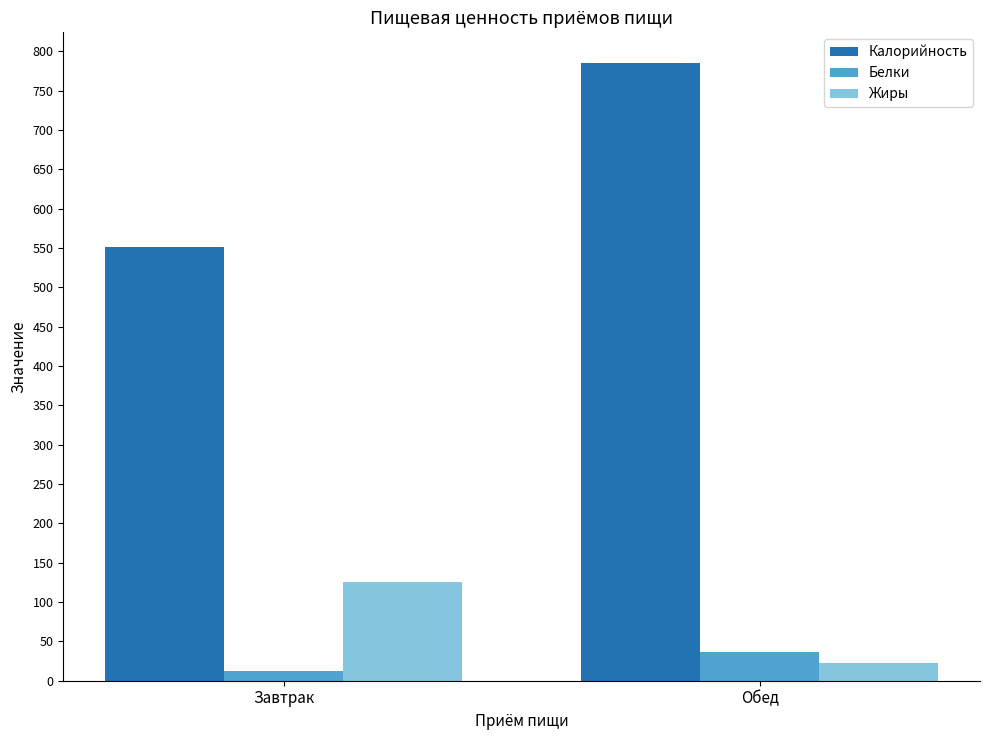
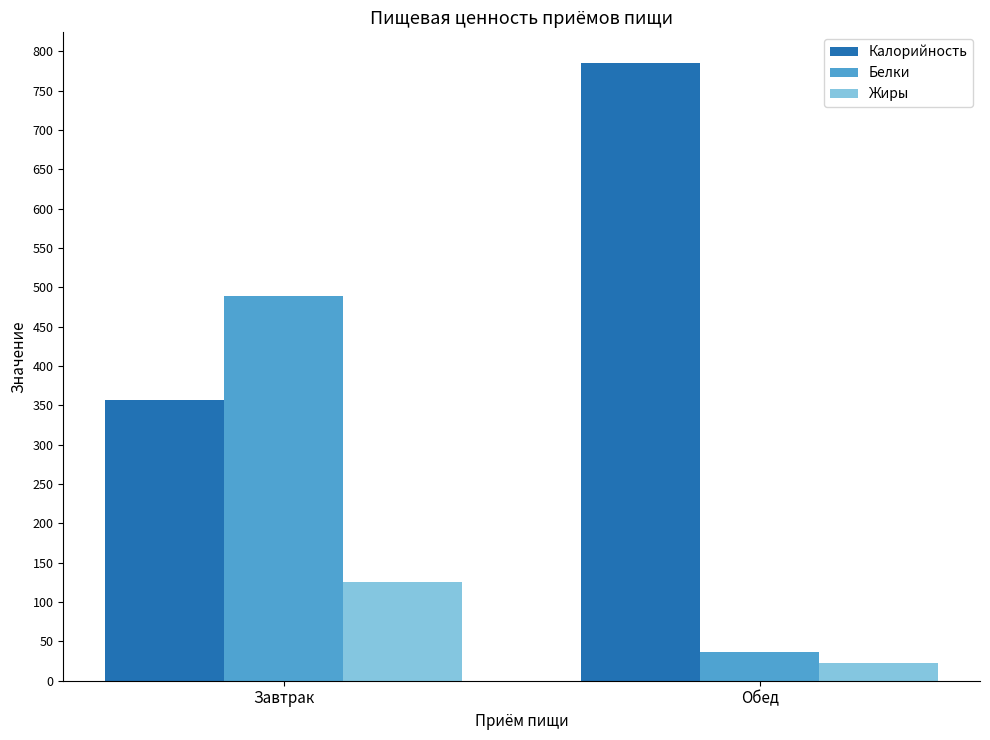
  {
    "Калорийность": {
-     "Завтрак": 550,
+     "Завтрак": 360,
      "Обед": 790
    },
    "Белки": {
-     "Завтрак": 10,
+     "Завтрак": 490,
      "Обед": 40
    },
    "Жиры": {
      "Завтрак": 130,
      "Обед": 20
    }
  }
